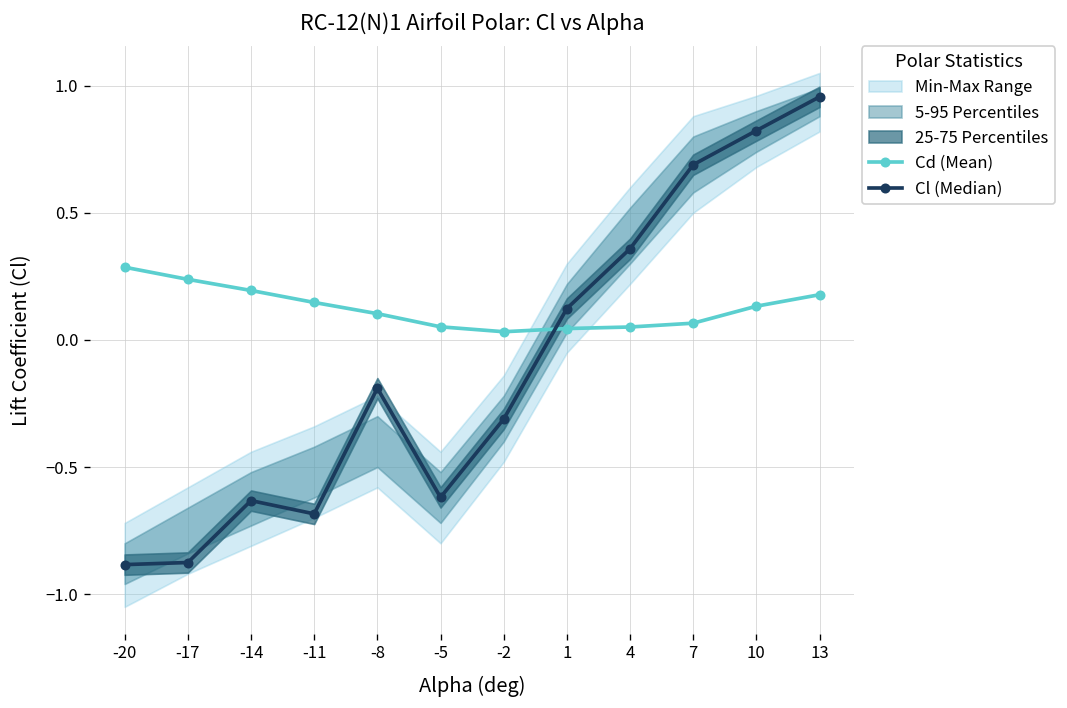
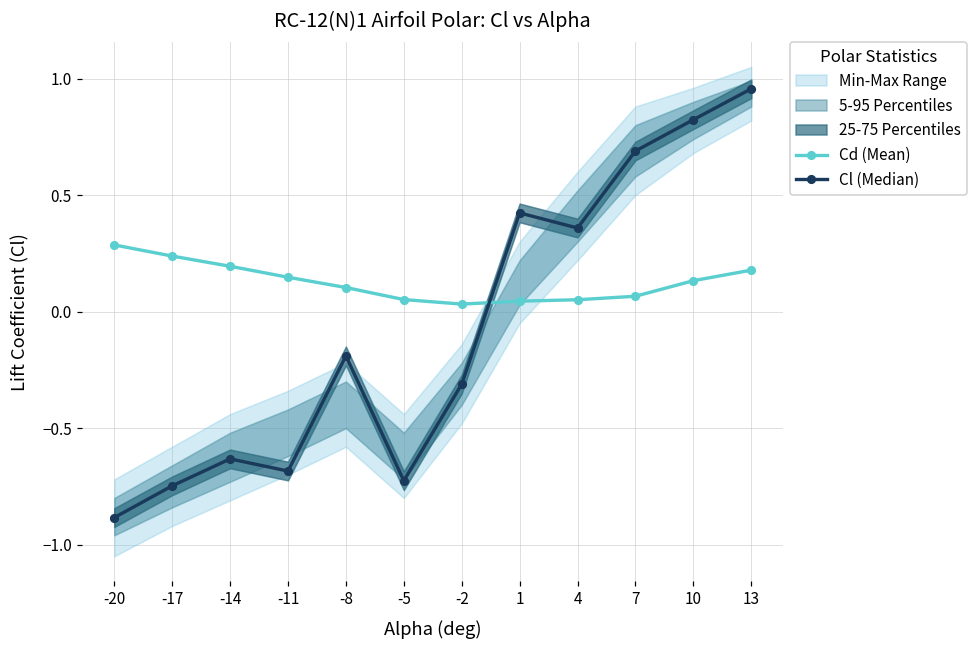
  {
    "Cl (Median)": {
      "-20": -0.88,
-     "-17": -0.88,
+     "-17": -0.75,
      "-14": -0.63,
      "-11": -0.68,
      "-8": -0.19,
-     "-5": -0.62,
+     "-5": -0.73,
      "-2": -0.31,
-     "1": 0.12,
+     "1": 0.42,
      "4": 0.36,
      "7": 0.69,
      "10": 0.82,
      "13": 0.96
    }
  }
